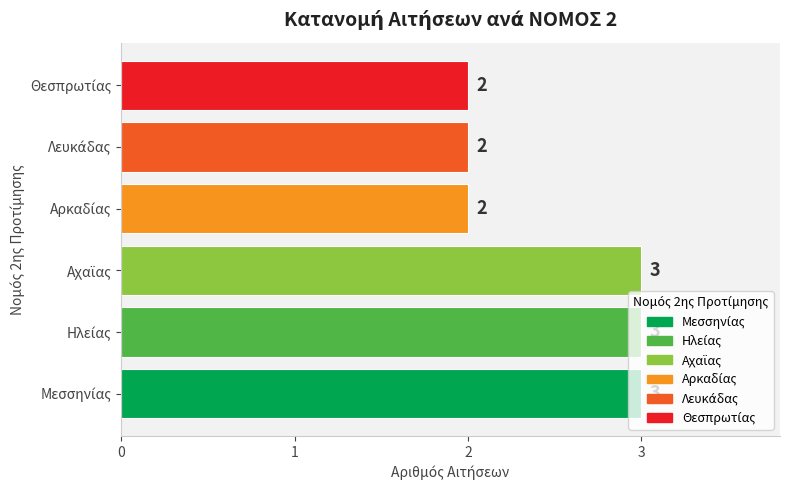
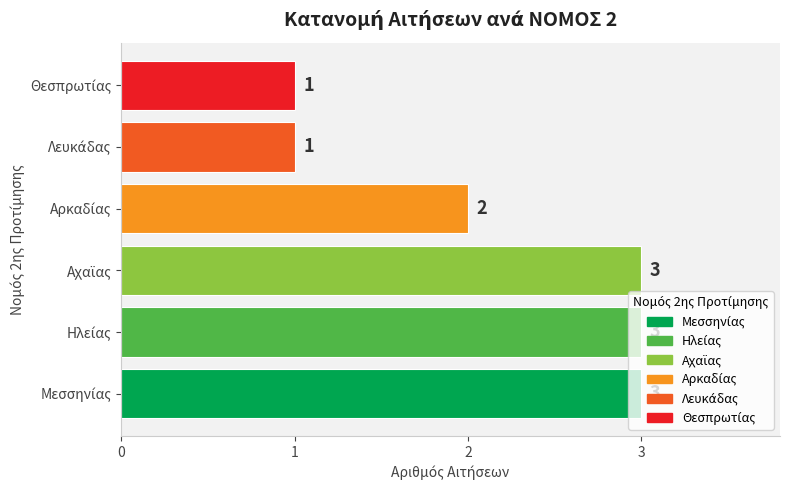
  {
-   "Θεσπρωτίας": 2,
-   "Λευκάδας": 2,
+   "Θεσπρωτίας": 1,
+   "Λευκάδας": 1,
    "Αρκαδίας": 2,
    "Αχαϊας": 3
  }
